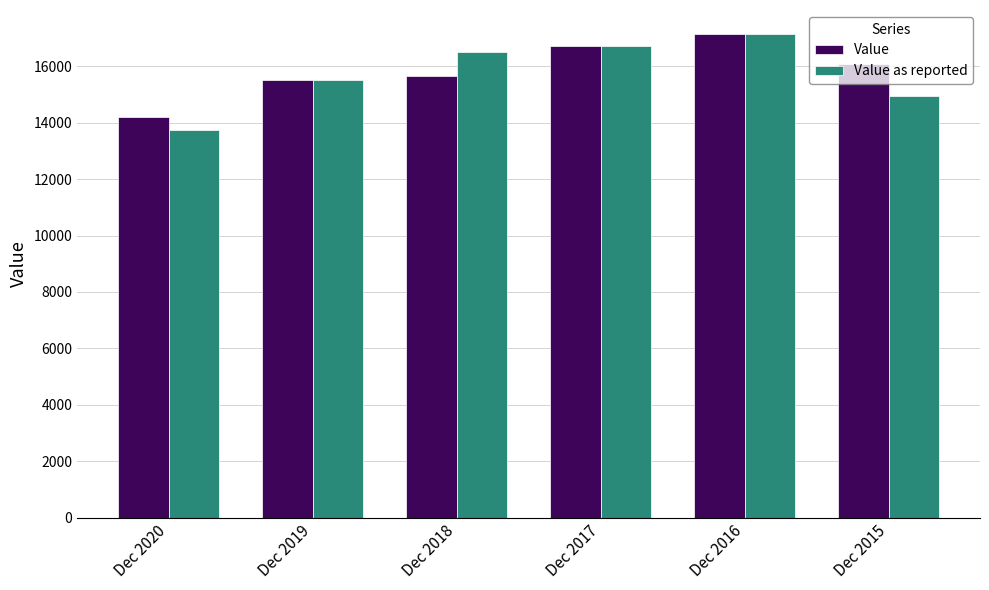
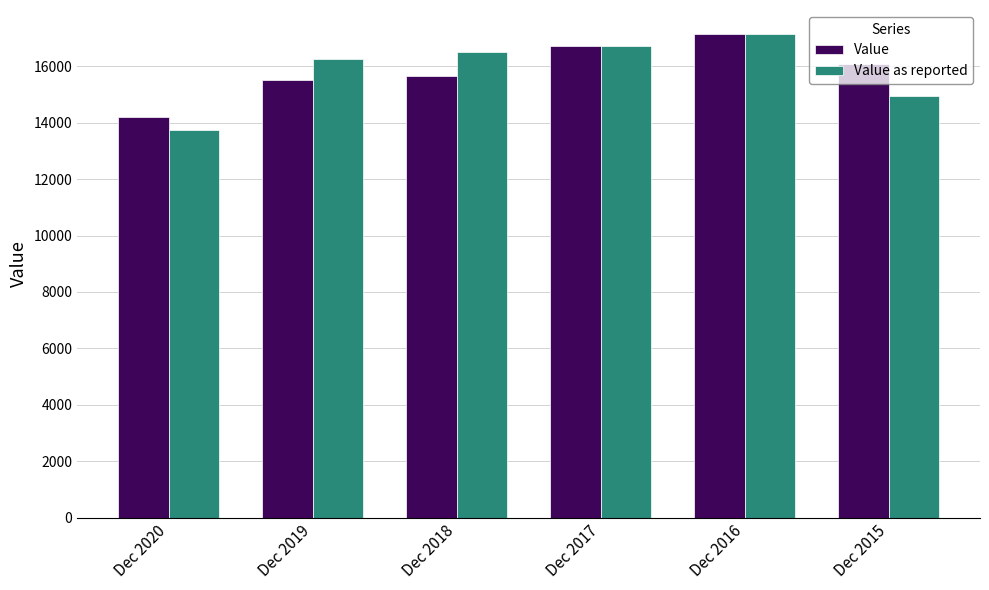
  {
    "Value": {
      "Dec 2020": 14200,
      "Dec 2019": 15500,
      "Dec 2018": 15600,
      "Dec 2017": 16700,
      "Dec 2016": 17100
    },
    "Value as reported": {
      "Dec 2020": 13700,
-     "Dec 2019": 15500,
+     "Dec 2019": 16300,
      "Dec 2018": 16500,
      "Dec 2017": 16700,
      "Dec 2016": 17100,
      "Dec 2015": 15000
    }
  }
